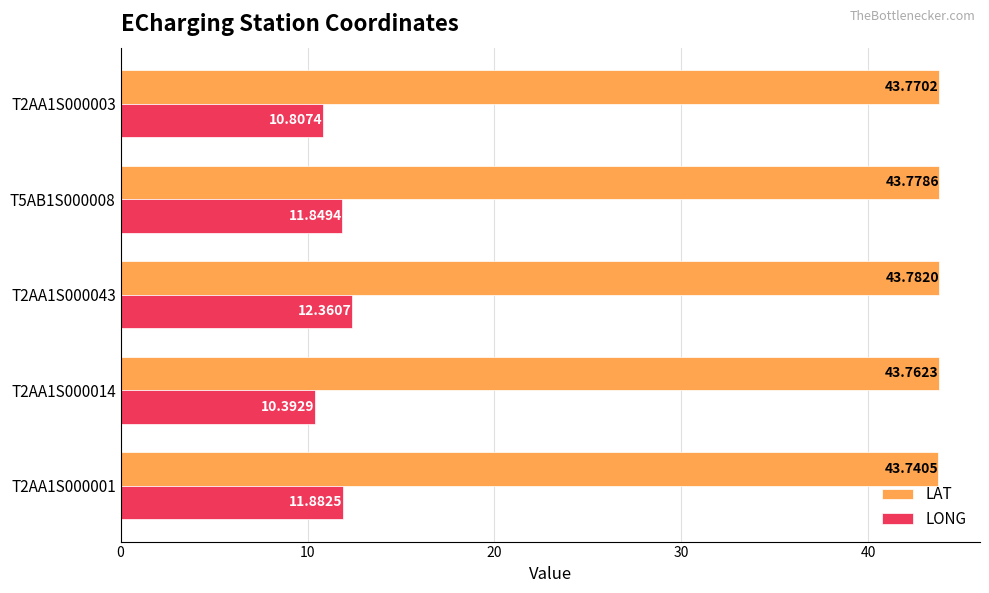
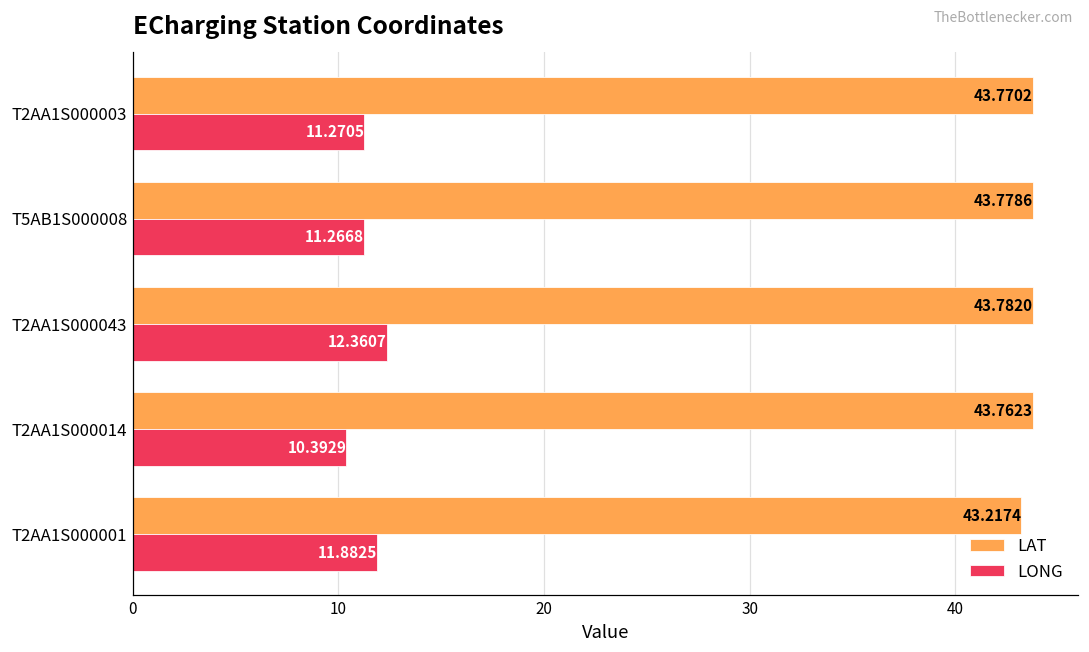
  {
    "LAT": {
      "T2AA1S000003": 43.7702,
      "T5AB1S000008": 43.7786,
      "T2AA1S000043": 43.7820,
      "T2AA1S000014": 43.7623,
-     "T2AA1S000001": 43.7405
+     "T2AA1S000001": 43.2174
    },
    "LONG": {
-     "T2AA1S000003": 10.8074,
-     "T5AB1S000008": 11.8494,
+     "T2AA1S000003": 11.2705,
+     "T5AB1S000008": 11.2668,
      "T2AA1S000043": 12.3607,
      "T2AA1S000014": 10.3929,
      "T2AA1S000001": 11.8825
    }
  }
